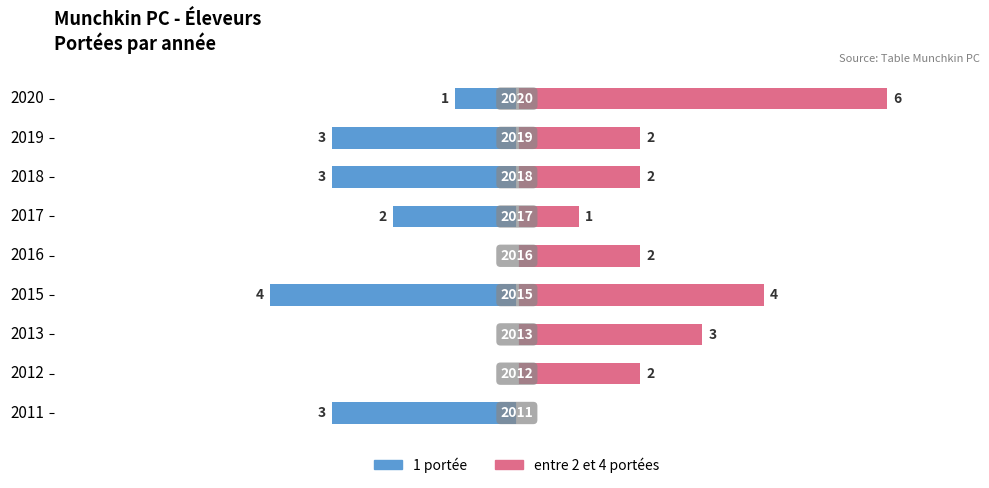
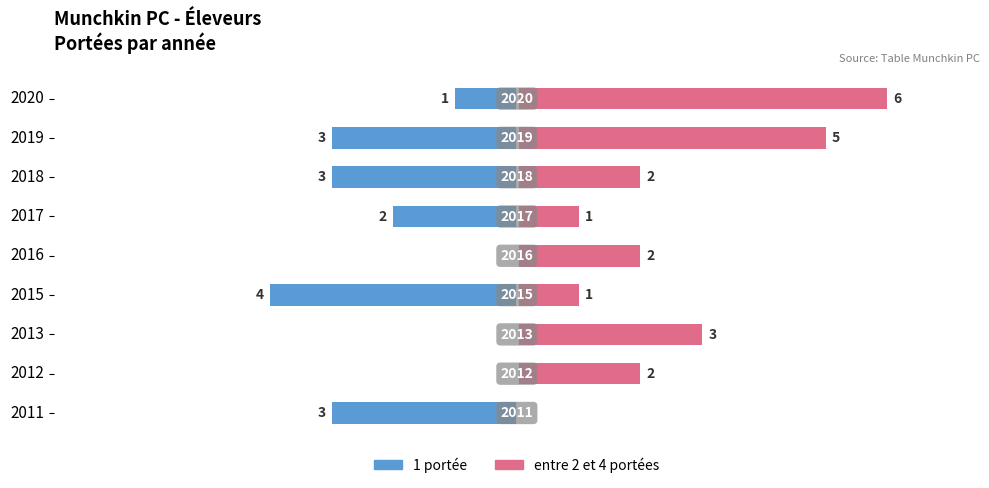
  {
    "entre 2 et 4 portées": {
      "2020": 6,
-     "2019": 2,
+     "2019": 5,
      "2018": 2,
      "2017": 1,
      "2016": 2,
-     "2015": 4,
+     "2015": 1,
      "2013": 3,
      "2012": 2
    }
  }
